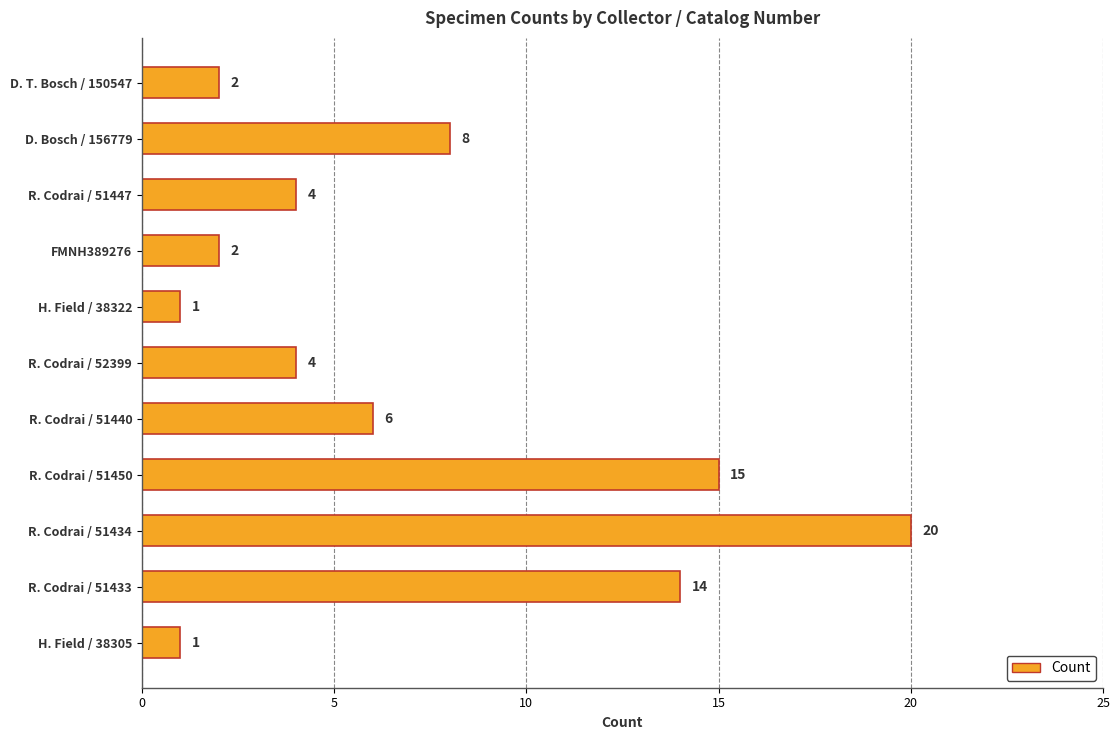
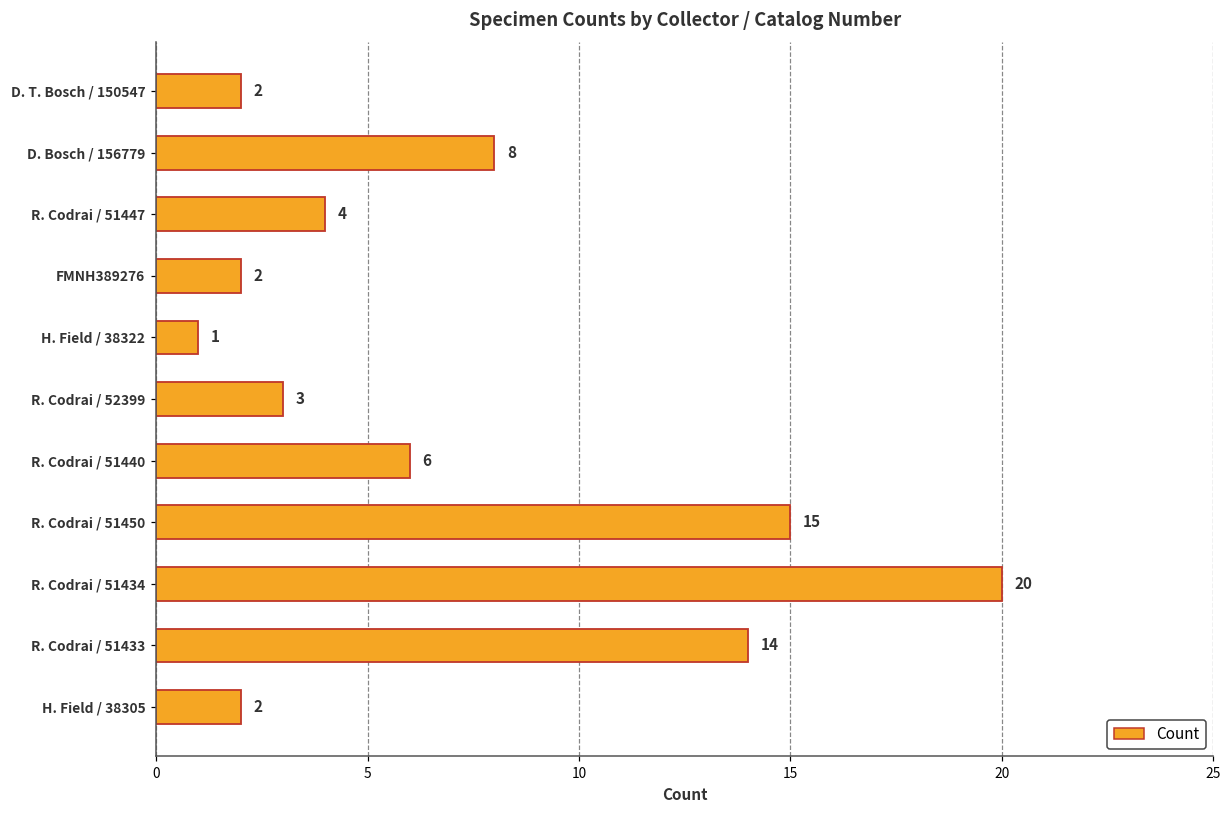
  {
    "D. T. Bosch / 150547": 2,
    "D. Bosch / 156779": 8,
    "R. Codrai / 51447": 4,
    "FMNH389276": 2,
    "H. Field / 38322": 1,
-   "R. Codrai / 52399": 4,
+   "R. Codrai / 52399": 3,
    "R. Codrai / 51440": 6,
    "R. Codrai / 51450": 15,
    "R. Codrai / 51434": 20,
    "R. Codrai / 51433": 14,
-   "H. Field / 38305": 1
+   "H. Field / 38305": 2
  }
